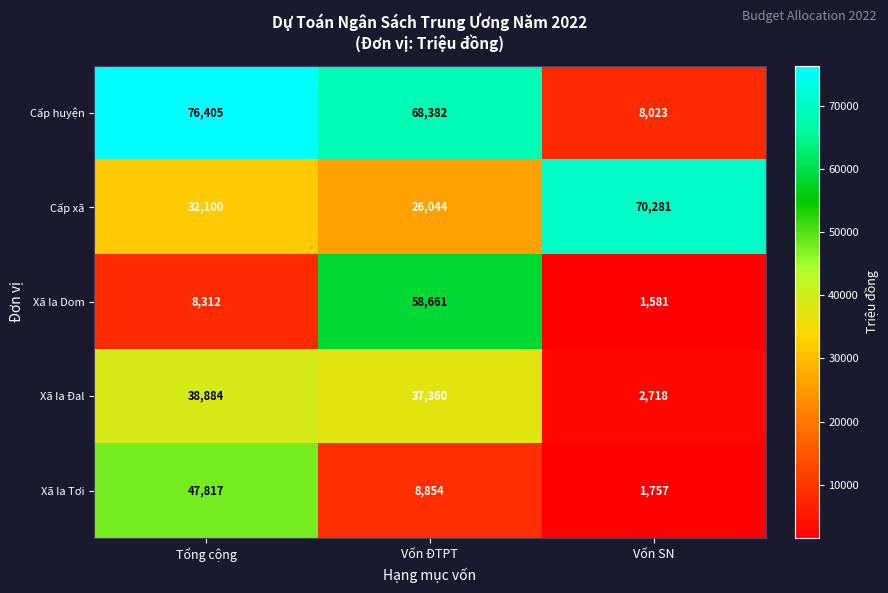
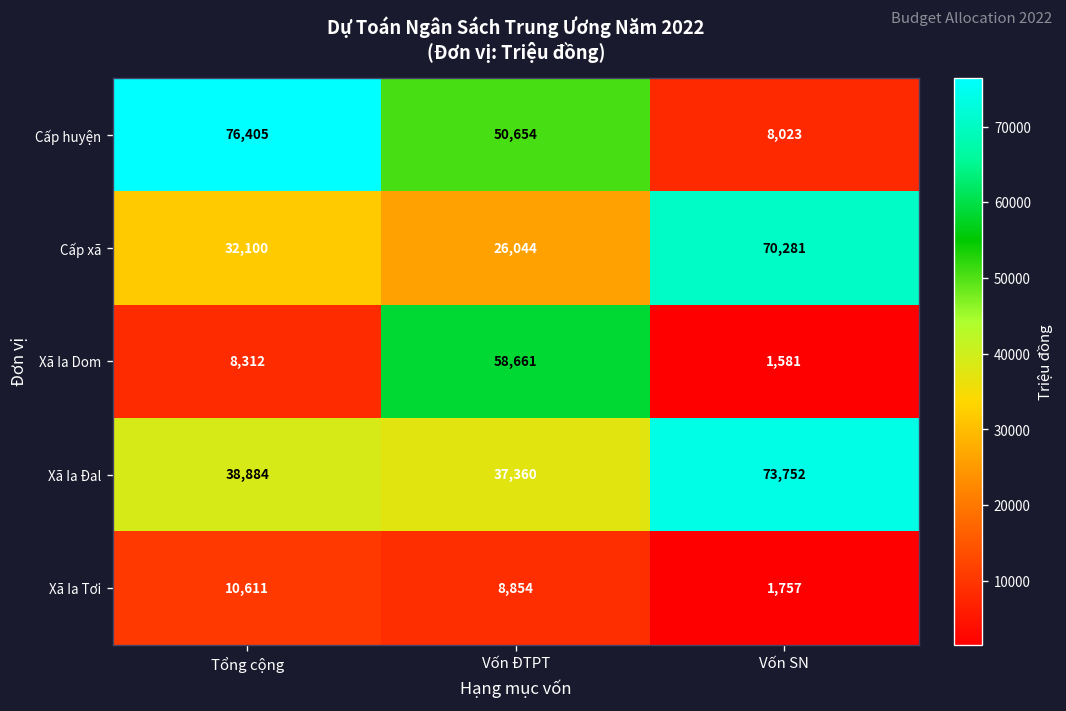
  {
    "Cấp huyện": {
      "Tổng cộng": "76,405",
-     "Vốn ĐTPT": "68,382",
+     "Vốn ĐTPT": "50,654",
      "Vốn SN": "8,023"
    },
    "Cấp xã": {
      "Tổng cộng": "32,100",
      "Vốn ĐTPT": "26,044",
      "Vốn SN": "70,281"
    },
    "Xã Ia Dom": {
      "Tổng cộng": "8,312",
      "Vốn ĐTPT": "58,661",
      "Vốn SN": "1,581"
    },
    "Xã Ia Đal": {
      "Tổng cộng": "38,884",
      "Vốn ĐTPT": "37,360",
-     "Vốn SN": "2,718"
+     "Vốn SN": "73,752"
    },
    "Xã Ia Tơi": {
-     "Tổng cộng": "47,817",
+     "Tổng cộng": "10,611",
      "Vốn ĐTPT": "8,854",
      "Vốn SN": "1,757"
    }
  }
